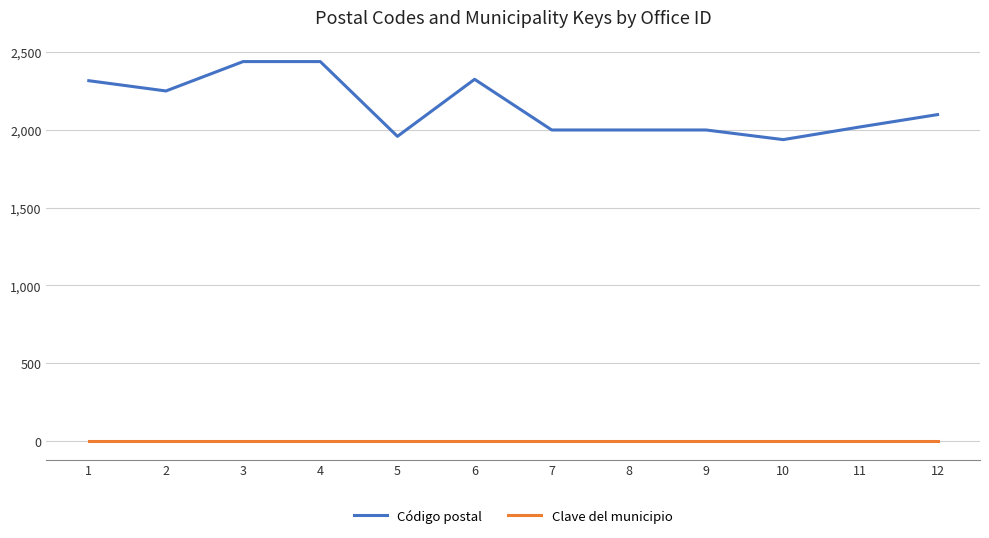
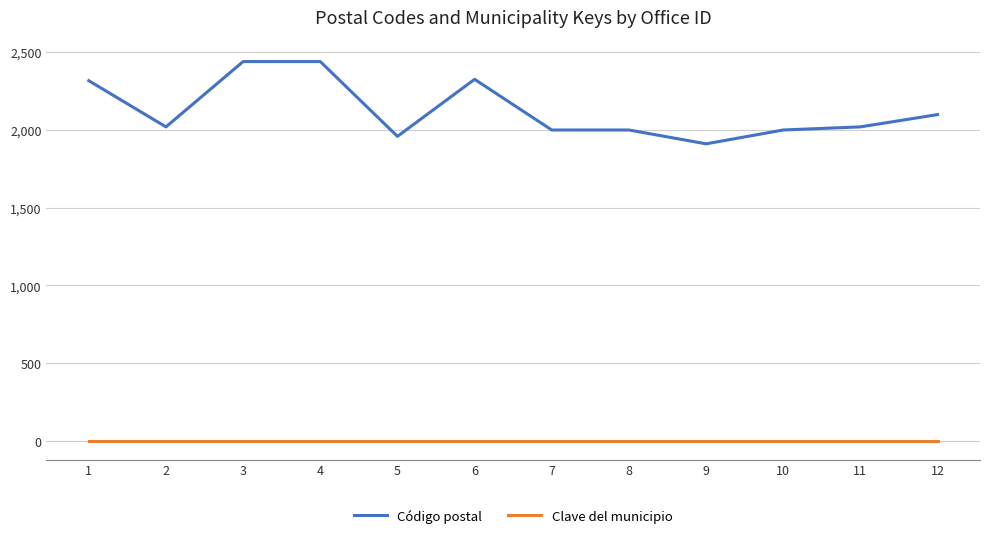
  {
    "Código postal": {
      "1": "2,320",
-     "2": "2,250",
+     "2": "2,020",
      "3": "2,440",
      "4": "2,440",
      "5": "1,960",
      "6": "2,330",
      "7": "2,000",
      "8": "2,000",
-     "9": "2,000",
-     "10": "1,940",
+     "9": "1,910",
+     "10": "2,000",
      "11": "2,020",
      "12": "2,100"
    },
    "Clave del municipio": {
      "1": "0",
      "2": "0",
      "3": "0",
      "4": "0",
      "5": "0",
      "6": "0",
      "7": "0",
      "8": "0",
      "9": "0",
      "10": "0",
      "11": "0",
      "12": "0"
    }
  }
